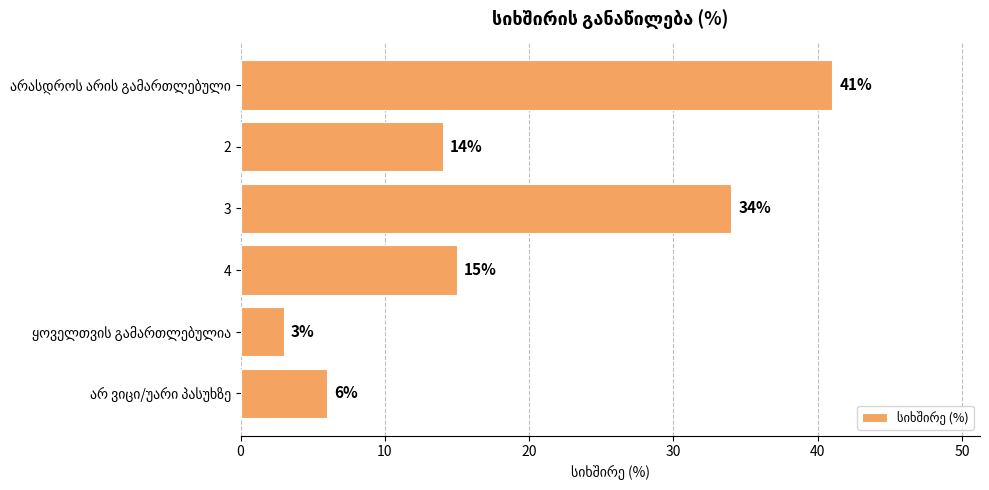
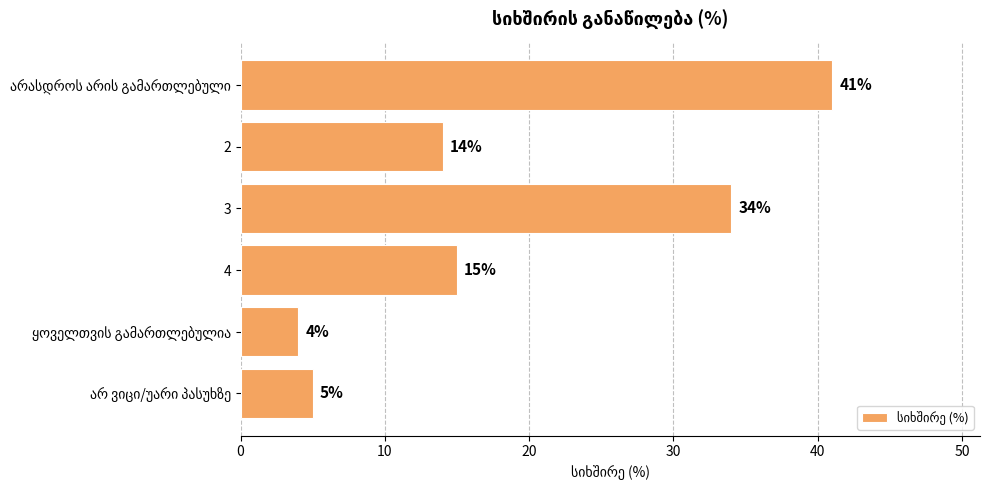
  {
    "არასდროს არის გამართლებული": "41%",
    "2": "14%",
    "3": "34%",
    "4": "15%",
-   "ყოველთვის გამართლებულია": "3%",
-   "არ ვიცი/უარი პასუხზე": "6%"
+   "ყოველთვის გამართლებულია": "4%",
+   "არ ვიცი/უარი პასუხზე": "5%"
  }
